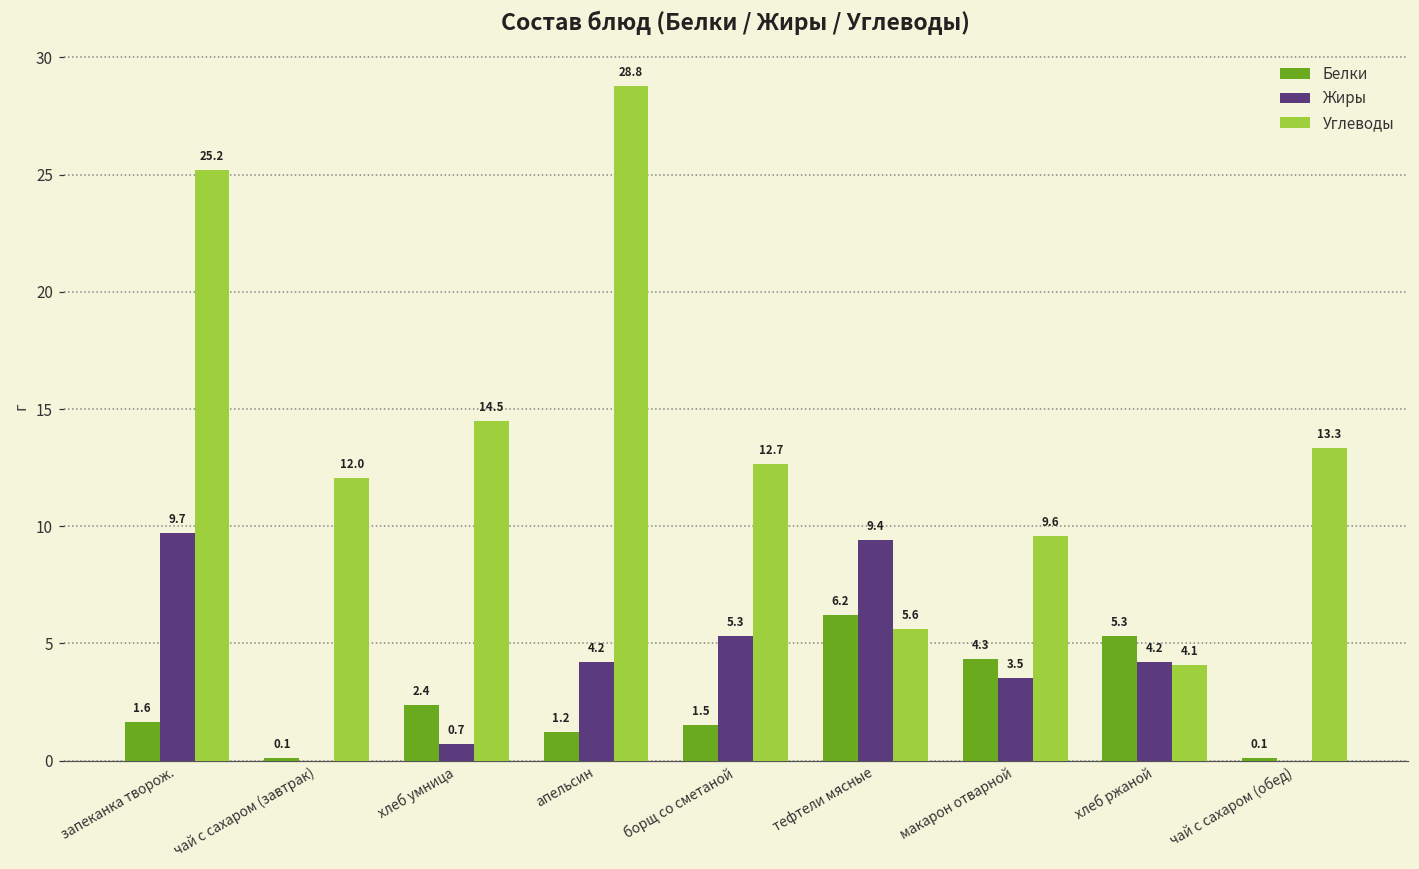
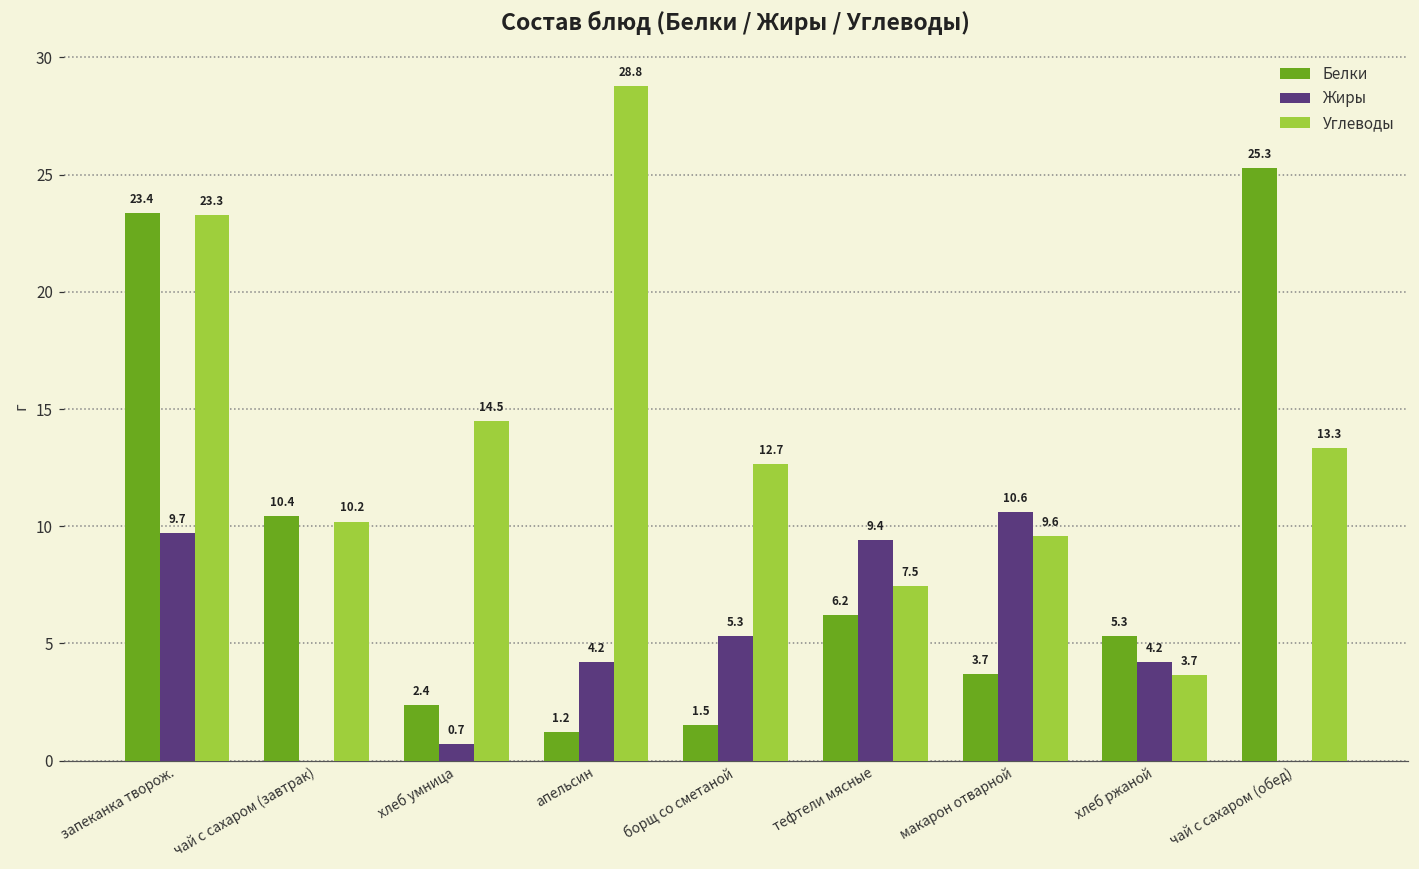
  {
    "Белки": {
-     "запеканка творож.": 1.6,
-     "чай с сахаром (завтрак)": 0.1,
+     "запеканка творож.": 23.4,
+     "чай с сахаром (завтрак)": 10.4,
      "хлеб умница": 2.4,
      "апельсин": 1.2,
      "борщ со сметаной": 1.5,
      "тефтели мясные": 6.2,
-     "макарон отварной": 4.3,
+     "макарон отварной": 3.7,
      "хлеб ржаной": 5.3,
-     "чай с сахаром (обед)": 0.1
+     "чай с сахаром (обед)": 25.3
    },
    "Жиры": {
      "запеканка творож.": 9.7,
      "хлеб умница": 0.7,
      "апельсин": 4.2,
      "борщ со сметаной": 5.3,
      "тефтели мясные": 9.4,
-     "макарон отварной": 3.5,
+     "макарон отварной": 10.6,
      "хлеб ржаной": 4.2
    },
    "Углеводы": {
-     "запеканка творож.": 25.2,
-     "чай с сахаром (завтрак)": 12.0,
+     "запеканка творож.": 23.3,
+     "чай с сахаром (завтрак)": 10.2,
      "хлеб умница": 14.5,
      "апельсин": 28.8,
      "борщ со сметаной": 12.7,
-     "тефтели мясные": 5.6,
+     "тефтели мясные": 7.5,
      "макарон отварной": 9.6,
-     "хлеб ржаной": 4.1,
+     "хлеб ржаной": 3.7,
      "чай с сахаром (обед)": 13.3
    }
  }
